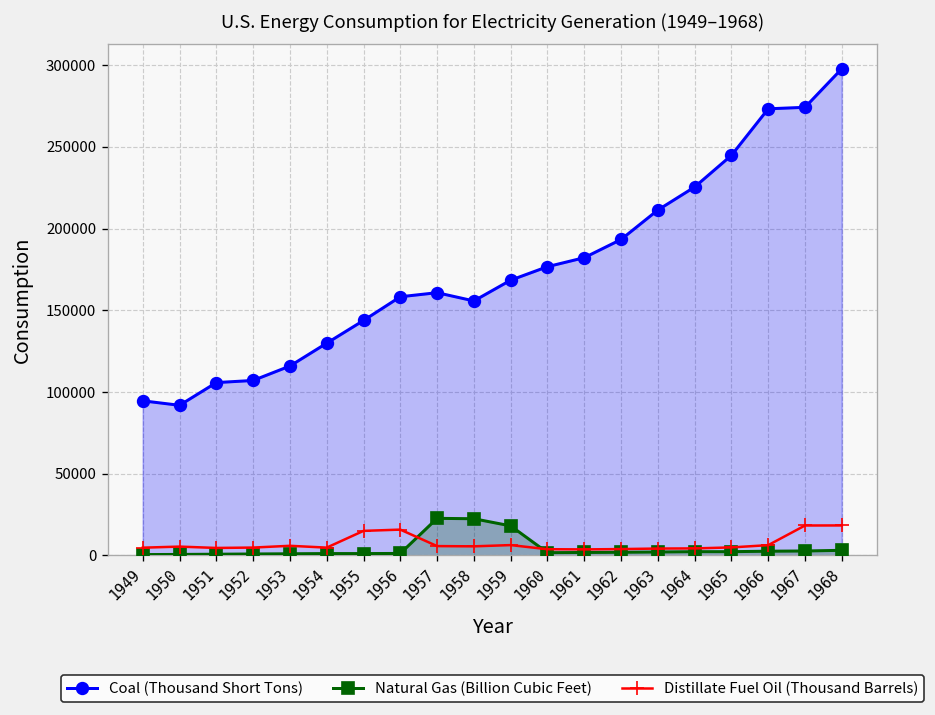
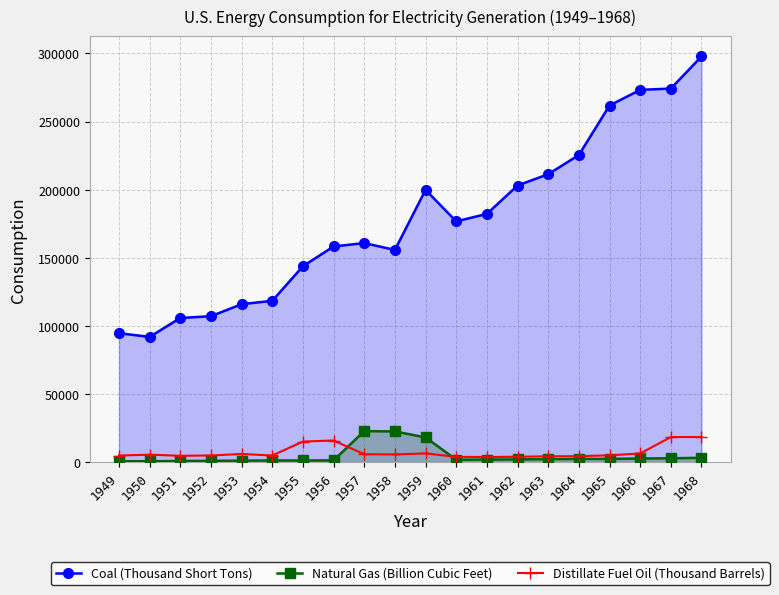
  {
    "Coal (Thousand Short Tons)": {
      "1949": 95000,
      "1950": 92000,
      "1951": 106000,
      "1952": 107000,
      "1953": 116000,
-     "1954": 130000,
+     "1954": 118000,
      "1955": 144000,
      "1956": 158000,
      "1957": 161000,
      "1958": 156000,
-     "1959": 168000,
+     "1959": 200000,
      "1960": 177000,
      "1961": 182000,
-     "1962": 193000,
+     "1962": 203000,
      "1963": 211000,
      "1964": 225000,
-     "1965": 245000,
+     "1965": 262000,
      "1966": 273000,
      "1967": 274000,
      "1968": 298000
    },
    "Natural Gas (Billion Cubic Feet)": {
      "1949": 1000,
      "1950": 1000,
      "1951": 1000,
      "1952": 1000,
      "1953": 1000,
      "1954": 1000,
      "1955": 1000,
      "1956": 1000,
      "1957": 23000,
      "1958": 22000,
      "1959": 18000,
      "1960": 2000,
      "1961": 2000,
      "1962": 2000,
      "1963": 2000,
      "1964": 2000,
      "1965": 2000,
      "1966": 3000,
      "1967": 3000,
      "1968": 3000
    },
    "Distillate Fuel Oil (Thousand Barrels)": {
      "1949": 5000,
      "1950": 5000,
      "1951": 5000,
      "1952": 5000,
      "1953": 6000,
      "1954": 5000,
      "1955": 15000,
      "1956": 16000,
      "1957": 6000,
      "1958": 6000,
      "1959": 6000,
      "1960": 4000,
      "1961": 4000,
      "1962": 4000,
      "1963": 4000,
      "1964": 4000,
      "1965": 5000,
      "1966": 6000,
      "1967": 18000,
      "1968": 18000
    }
  }
